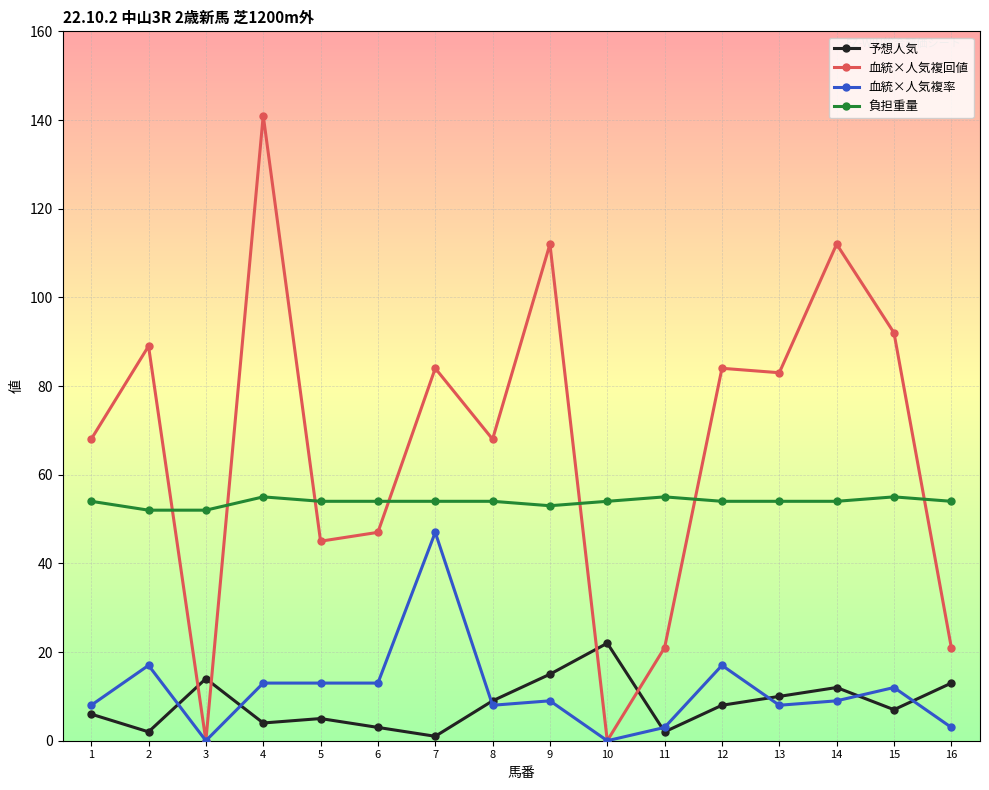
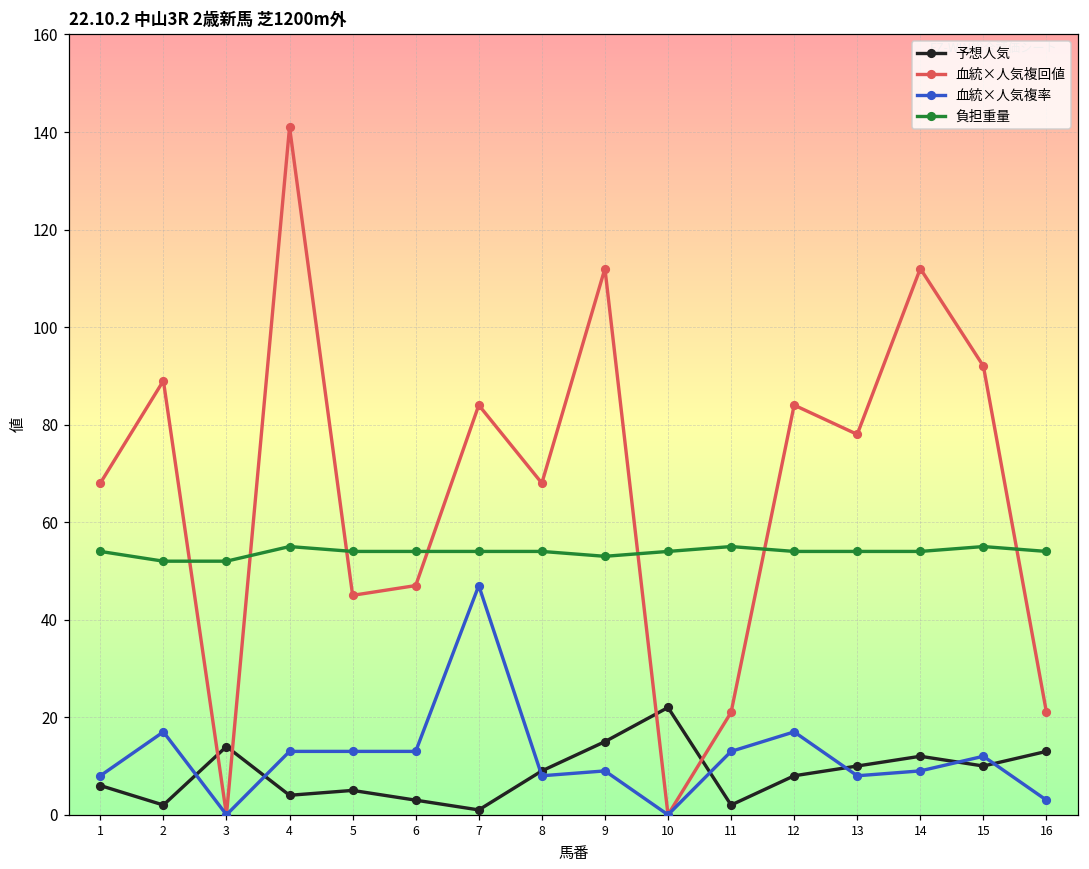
  {
    "予想人気": {
      "1": 6,
      "2": 2,
      "3": 14,
      "4": 4,
      "5": 5,
      "6": 3,
      "7": 1,
      "8": 9,
      "9": 15,
      "10": 22,
      "11": 2,
      "12": 8,
      "13": 10,
      "14": 12,
-     "15": 7,
+     "15": 10,
      "16": 13
    },
    "血統×人気複回値": {
      "1": 68,
      "2": 89,
      "4": 141,
      "5": 45,
      "6": 47,
      "7": 84,
      "8": 68,
      "9": 112,
      "11": 21,
      "12": 84,
-     "13": 83,
+     "13": 78,
      "14": 112,
      "15": 92,
      "16": 21
    },
    "血統×人気複率": {
      "1": 8,
      "2": 17,
      "4": 13,
      "5": 13,
      "6": 13,
      "7": 47,
      "8": 8,
      "9": 9,
-     "11": 3,
+     "11": 13,
      "12": 17,
      "13": 8,
      "14": 9,
      "15": 12,
      "16": 3
    },
    "負担重量": {
      "1": 54,
      "2": 52,
      "3": 52,
      "4": 55,
      "5": 54,
      "6": 54,
      "7": 54,
      "8": 54,
      "9": 53,
      "10": 54,
      "11": 55,
      "12": 54,
      "13": 54,
      "14": 54,
      "15": 55,
      "16": 54
    }
  }
